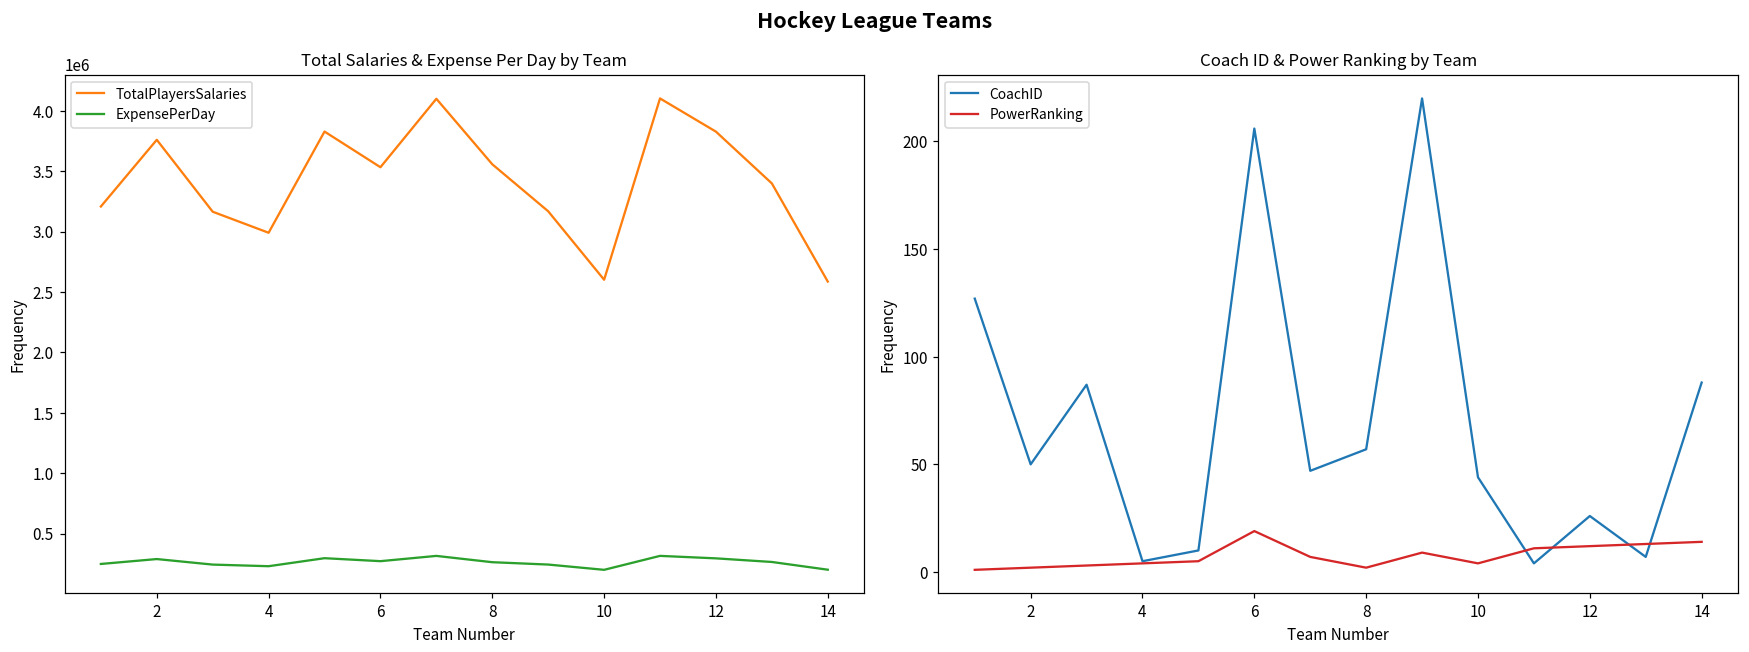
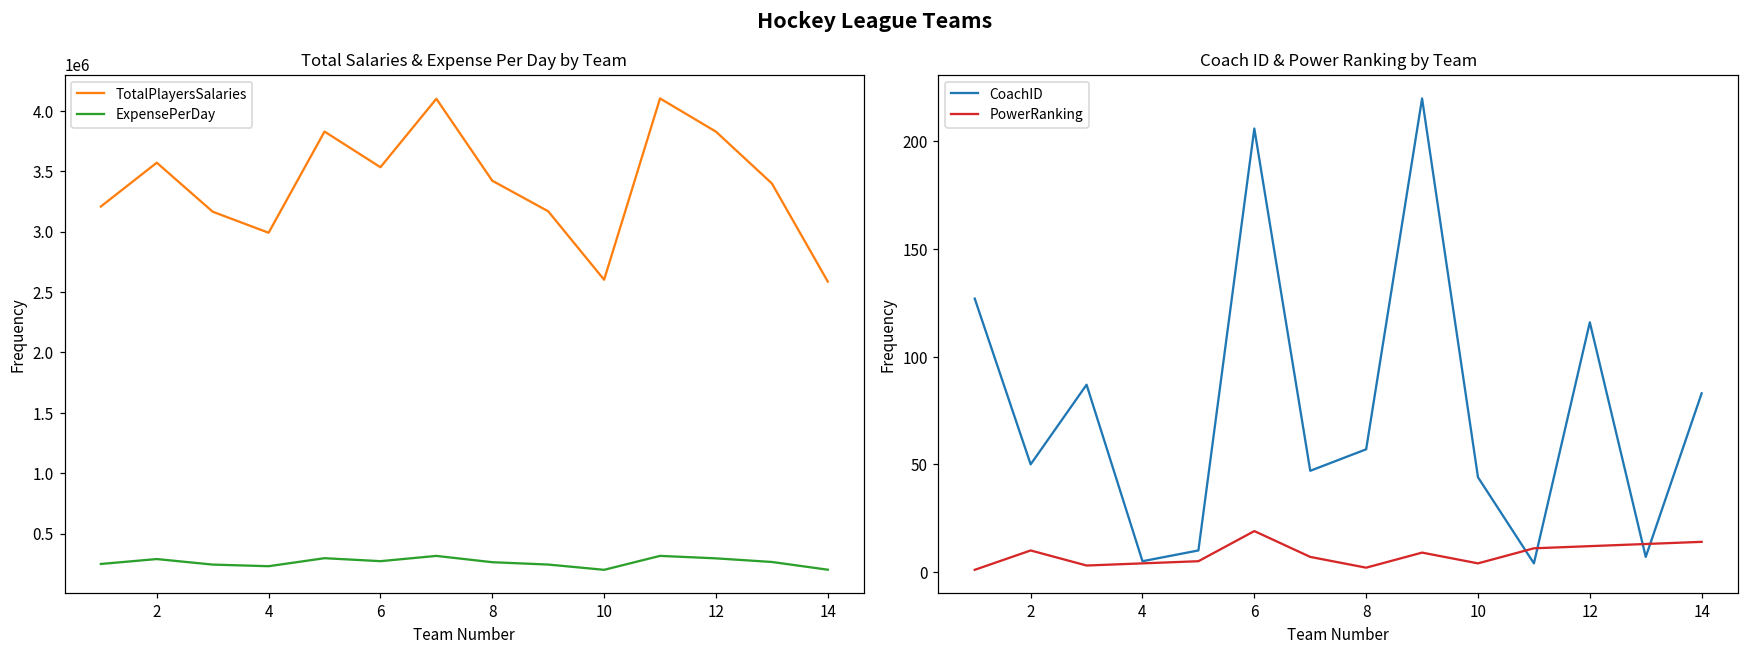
  {
    "Total Salaries & Expense Per Day by Team": {
      "TotalPlayersSalaries": {
-       "2": 3760000,
+       "2": 3570000,
        "4": 2990000,
        "6": 3530000,
-       "8": 3560000,
+       "8": 3420000,
        "10": 2600000,
        "12": 3830000,
        "14": 2590000
      },
      "ExpensePerDay": {
        "2": 290000,
        "4": 230000,
        "6": 270000,
        "8": 260000,
        "10": 200000,
        "12": 300000,
        "14": 200000
      }
    },
    "Coach ID & Power Ranking by Team": {
      "CoachID": {
        "2": 50,
        "6": 206,
        "8": 57,
        "10": 44,
-       "12": 26,
-       "14": 88
+       "12": 116,
+       "14": 83
      },
      "PowerRanking": {
-       "2": 2,
+       "2": 10,
        "6": 19,
        "8": 2,
        "10": 4,
        "12": 12,
        "14": 14
      }
    }
  }
